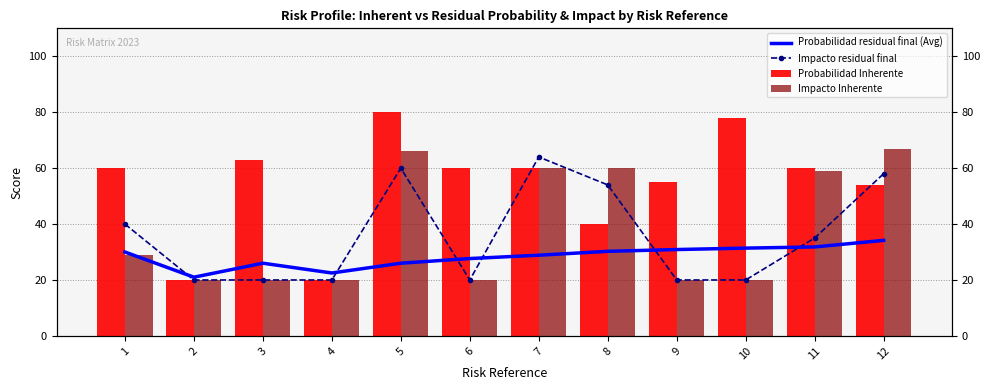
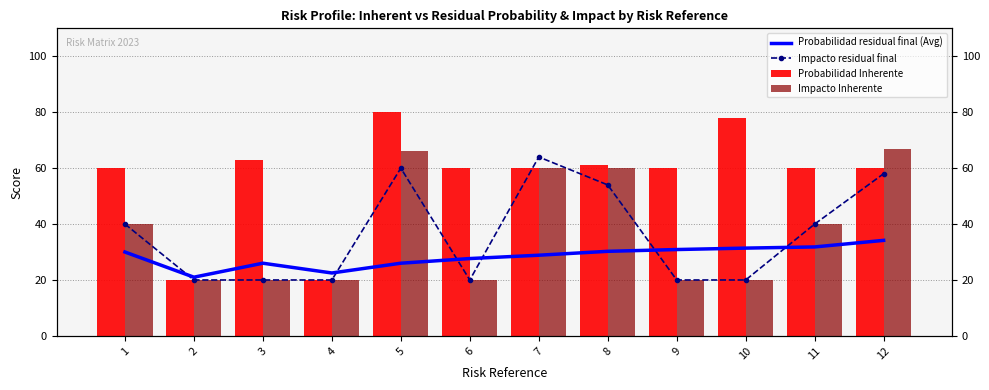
  {
    "Probabilidad Inherente": {
      "1": 60,
      "2": 20,
      "3": 63,
      "4": 20,
      "5": 80,
      "6": 60,
      "7": 60,
-     "8": 40,
-     "9": 55,
+     "8": 61,
+     "9": 60,
      "10": 78,
      "11": 60,
-     "12": 54
+     "12": 60
    },
    "Probabilidad residual final (Avg)": {
      "1": 30,
      "2": 21,
      "3": 26,
      "4": 23,
      "5": 26,
      "6": 28,
      "7": 29,
      "8": 30,
      "9": 31,
      "10": 31,
      "11": 32,
      "12": 34
    },
    "Impacto residual final": {
      "1": 40,
      "2": 20,
      "3": 20,
      "4": 20,
      "5": 60,
      "6": 20,
      "7": 64,
      "8": 54,
      "9": 20,
      "10": 20,
-     "11": 35,
+     "11": 40,
      "12": 58
    },
    "Impacto Inherente": {
-     "1": 29,
+     "1": 40,
      "2": 20,
      "3": 20,
      "4": 20,
      "5": 66,
      "6": 20,
      "7": 60,
      "8": 60,
      "9": 20,
      "10": 20,
-     "11": 59,
+     "11": 40,
      "12": 67
    }
  }
